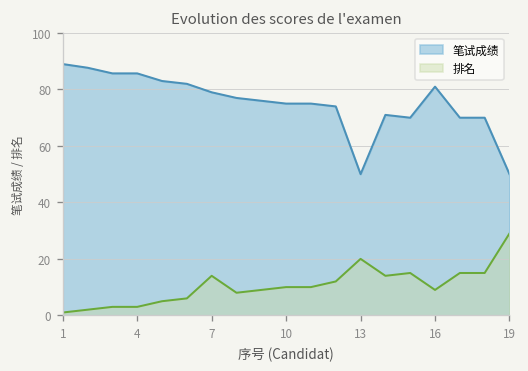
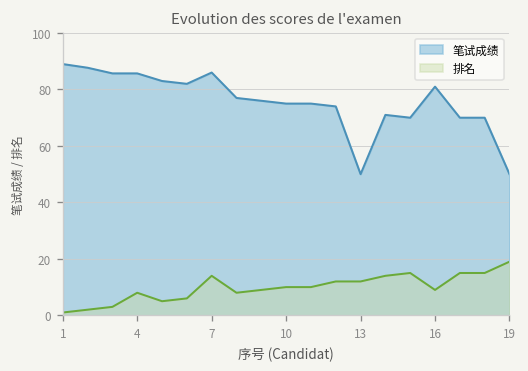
  {
    "笔试成绩": {
      "1": 89,
      "4": 86,
-     "7": 79,
+     "7": 86,
      "10": 75,
      "13": 50,
      "16": 81,
      "19": 50
    },
    "排名": {
      "1": 1,
-     "4": 3,
+     "4": 8,
      "7": 14,
      "10": 10,
-     "13": 20,
+     "13": 12,
      "16": 9,
-     "19": 29
+     "19": 19
    }
  }
